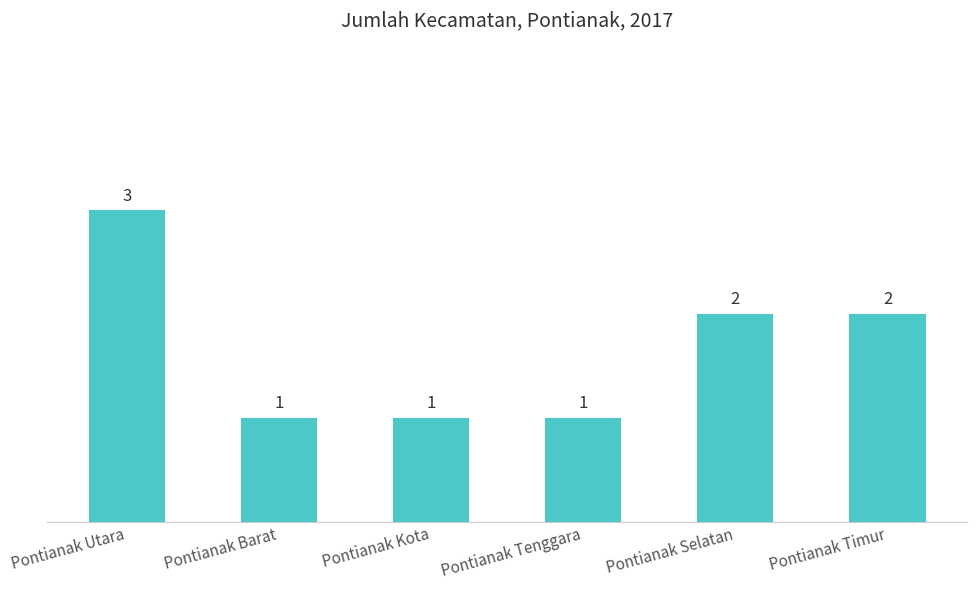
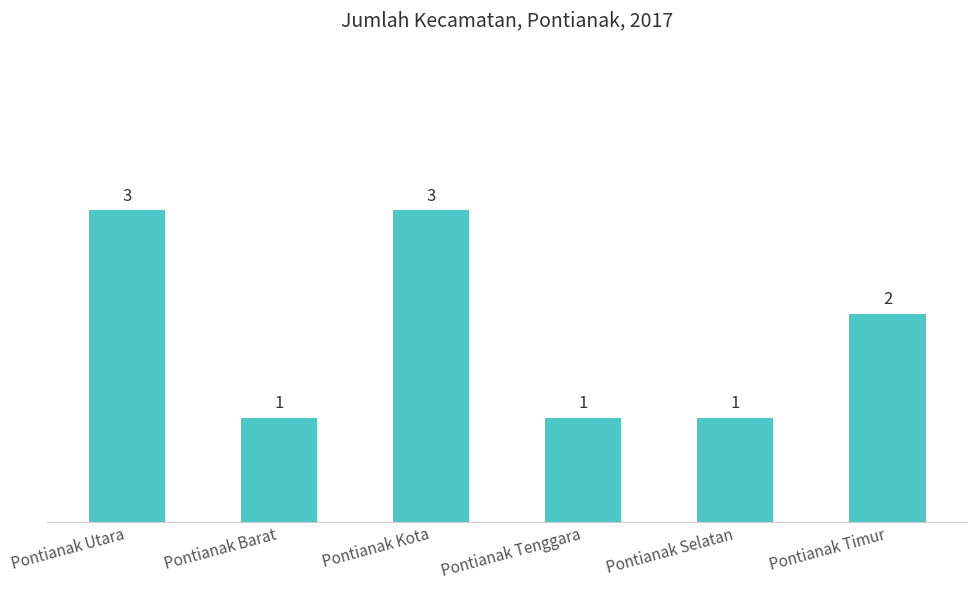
  {
    "Pontianak Utara": 3,
    "Pontianak Barat": 1,
-   "Pontianak Kota": 1,
+   "Pontianak Kota": 3,
    "Pontianak Tenggara": 1,
-   "Pontianak Selatan": 2,
+   "Pontianak Selatan": 1,
    "Pontianak Timur": 2
  }
